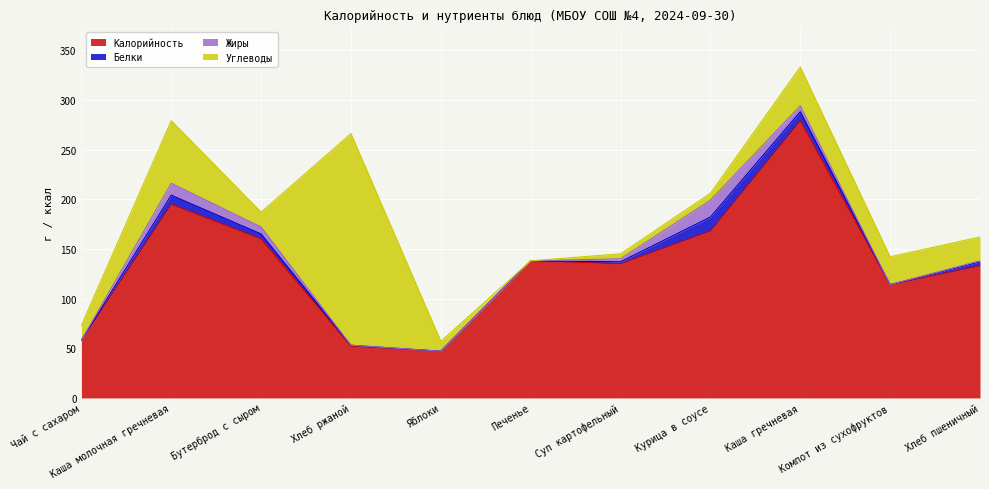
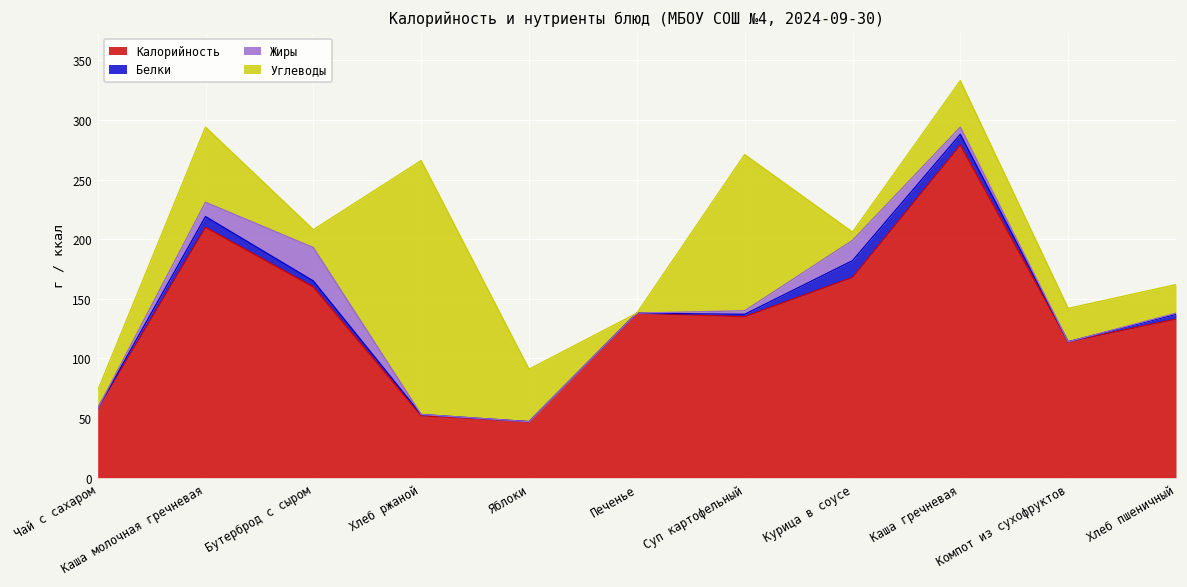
  {
    "Калорийность": {
-     "Каша молочная гречневая": 200,
+     "Каша молочная гречневая": 210,
      "Бутерброд с сыром": 160,
      "Курица в соусе": 170,
      "Каша гречневая": 280,
      "Хлеб пшеничный": 130
    },
    "Белки": {
      "Каша молочная гречневая": 10,
      "Бутерброд с сыром": 10,
      "Курица в соусе": 10,
      "Каша гречневая": 10
    },
    "Жиры": {
      "Каша молочная гречневая": 10,
-     "Бутерброд с сыром": 10,
+     "Бутерброд с сыром": 30,
      "Суп картофельный": 0,
      "Курица в соусе": 20,
      "Каша гречневая": 10
    },
    "Углеводы": {
      "Чай с сахаром": 20,
      "Каша молочная гречневая": 60,
      "Бутерброд с сыром": 20,
      "Хлеб ржаной": 210,
-     "Яблоки": 10,
-     "Суп картофельный": 10,
+     "Яблоки": 40,
+     "Суп картофельный": 130,
      "Курица в соусе": 10,
      "Каша гречневая": 40,
      "Компот из сухофруктов": 30,
      "Хлеб пшеничный": 20
    }
  }
